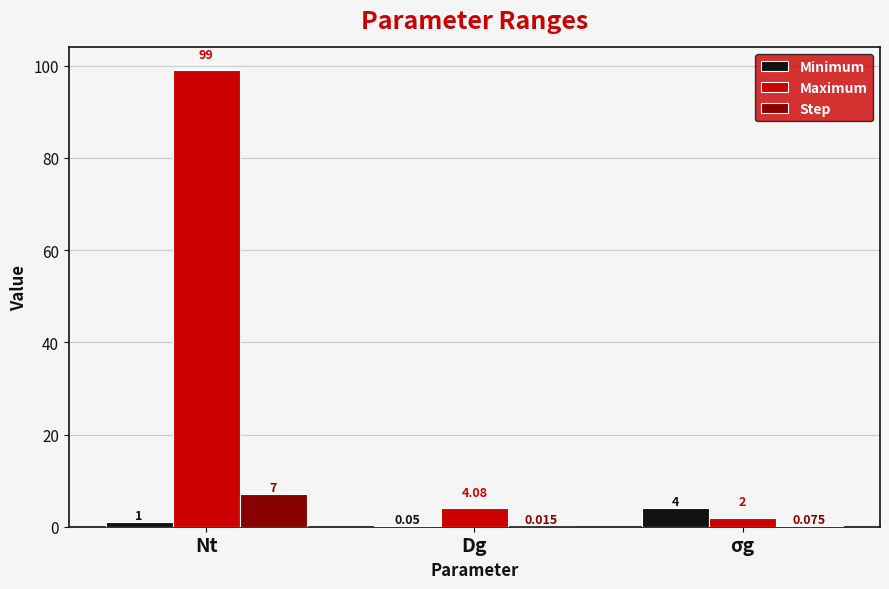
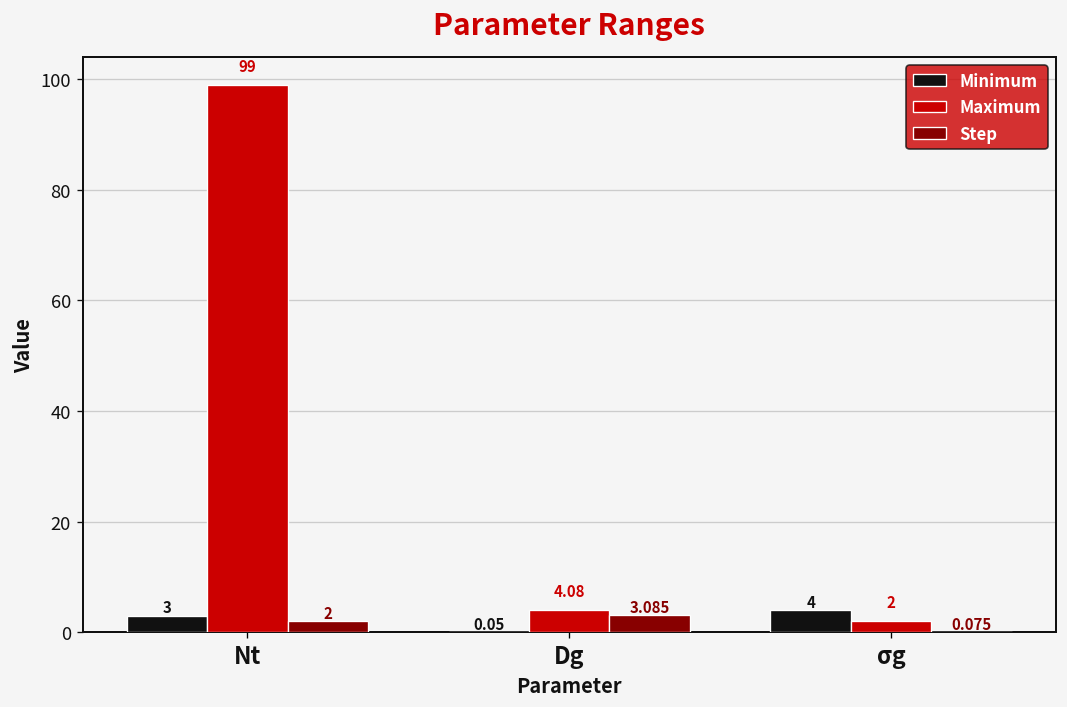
  {
    "Minimum": {
-     "Nt": 1,
+     "Nt": 3,
      "Dg": 0.05,
      "σg": 4
    },
    "Maximum": {
      "Nt": 99,
      "Dg": 4.08,
      "σg": 2
    },
    "Step": {
-     "Nt": 7,
-     "Dg": 0.015,
+     "Nt": 2,
+     "Dg": 3.085,
      "σg": 0.075
    }
  }
